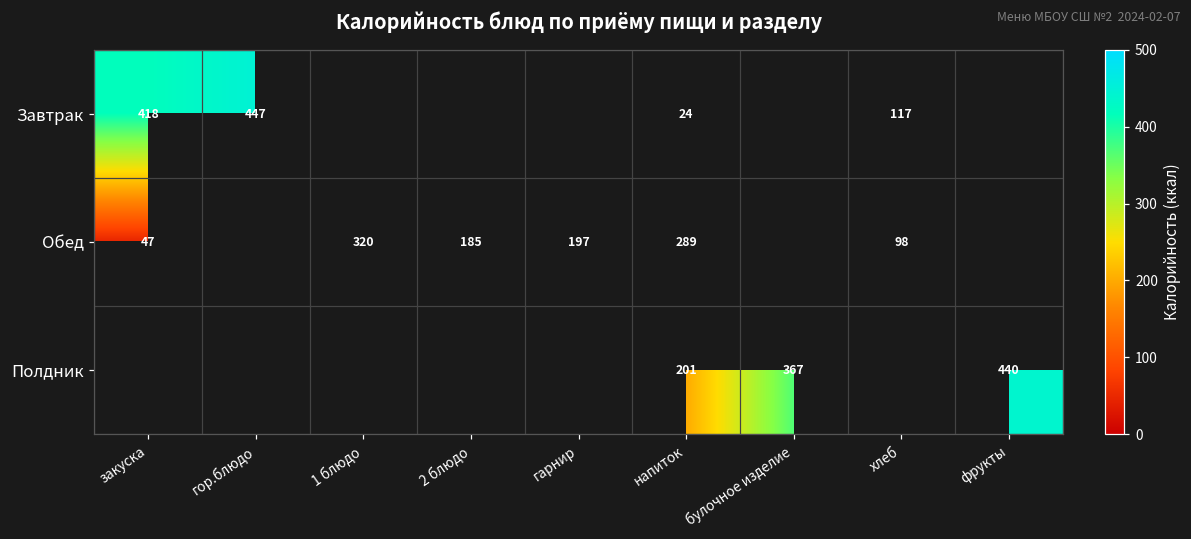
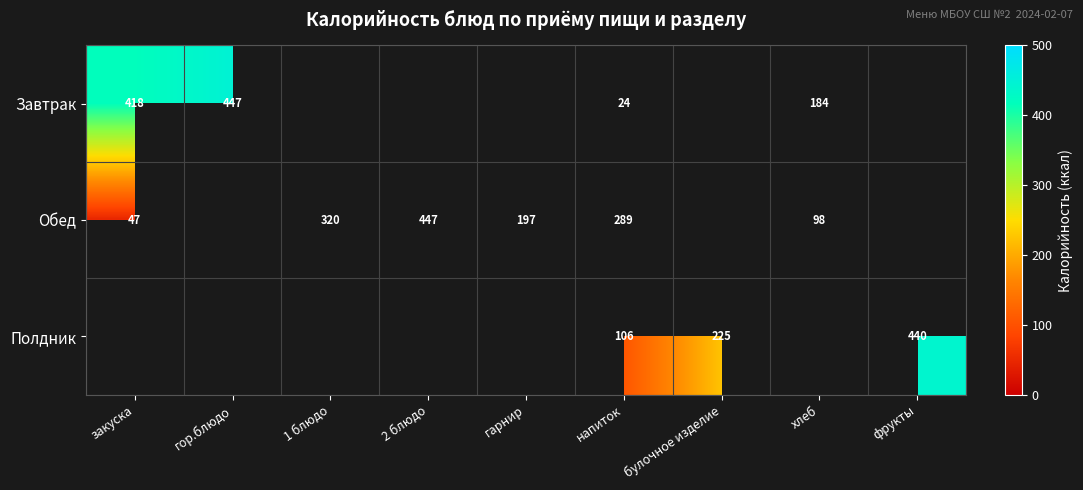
  {
    "Завтрак": {
      "закуска": 418,
      "гор.блюдо": 447,
      "напиток": 24,
-     "хлеб": 117
+     "хлеб": 184
    },
    "Обед": {
      "закуска": 47,
      "1 блюдо": 320,
-     "2 блюдо": 185,
+     "2 блюдо": 447,
      "гарнир": 197,
      "напиток": 289,
      "хлеб": 98
    },
    "Полдник": {
-     "напиток": 201,
-     "булочное изделие": 367,
+     "напиток": 106,
+     "булочное изделие": 225,
      "фрукты": 440
    }
  }
